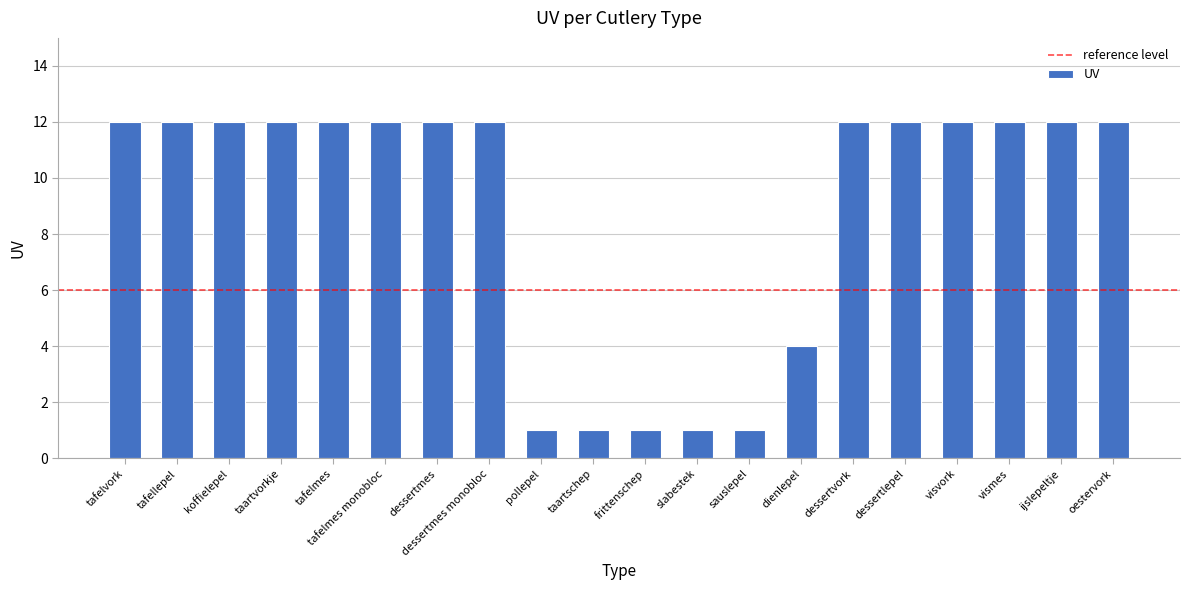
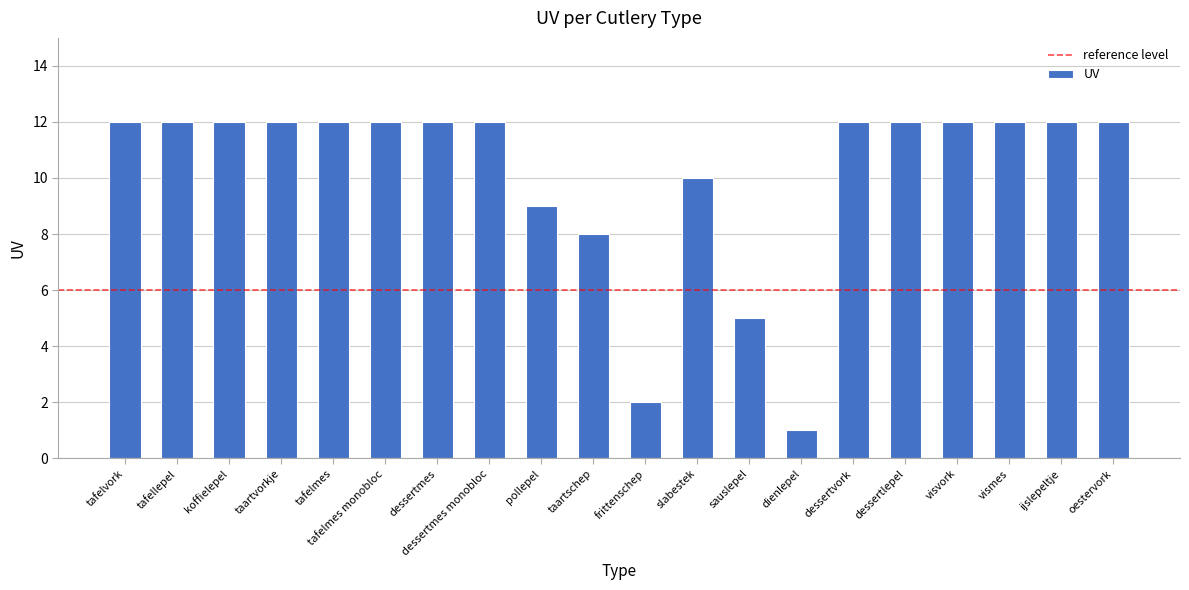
  {
    "tafelvork": 12,
    "tafellepel": 12,
    "koffielepel": 12,
    "taartvorkje": 12,
    "tafelmes": 12,
    "tafelmes monobloc": 12,
    "dessertmes": 12,
    "dessertmes monobloc": 12,
-   "pollepel": 1,
-   "taartschep": 1,
-   "frittenschep": 1,
-   "slabestek": 1,
-   "sauslepel": 1,
-   "dienlepel": 4,
+   "pollepel": 9,
+   "taartschep": 8,
+   "frittenschep": 2,
+   "slabestek": 10,
+   "sauslepel": 5,
+   "dienlepel": 1,
    "dessertvork": 12,
    "dessertlepel": 12,
    "visvork": 12,
    "vismes": 12,
    "ijslepeltje": 12,
    "oestervork": 12
  }
